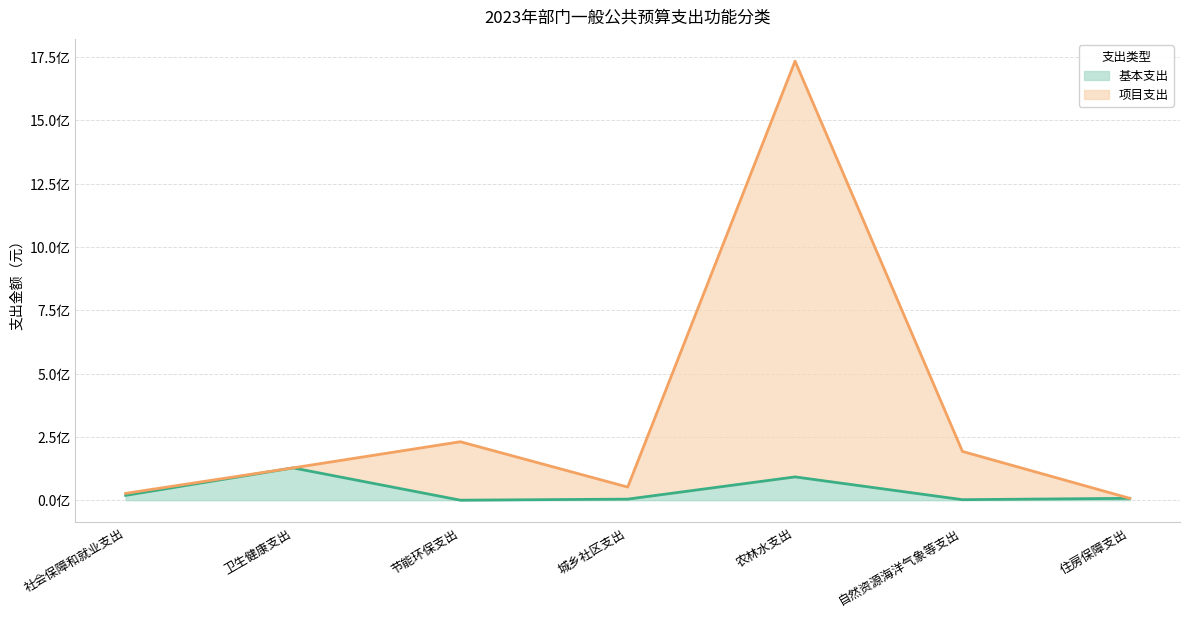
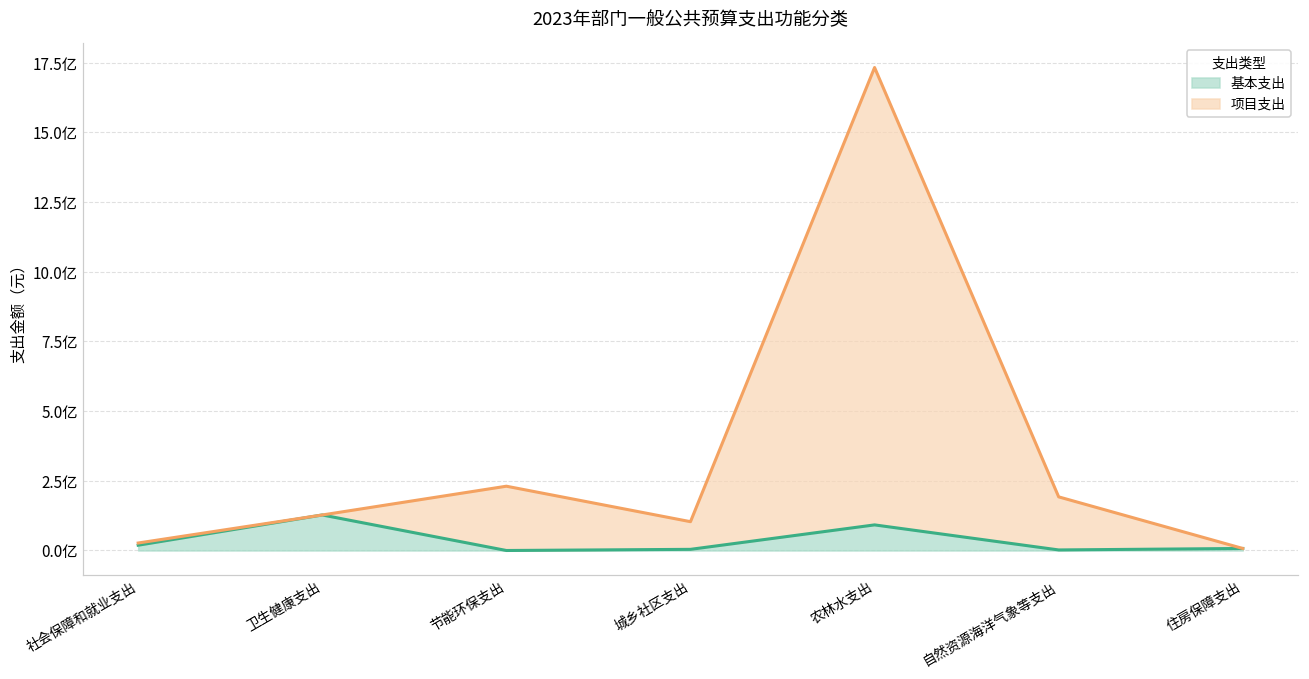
  {
    "基本支出": {
      "节能环保支出": "0.0亿",
      "城乡社区支出": "0.0亿",
      "农林水支出": "0.9亿",
      "自然资源海洋气象等支出": "0.0亿"
    },
    "项目支出": {
      "节能环保支出": "2.3亿",
-     "城乡社区支出": "0.5亿",
+     "城乡社区支出": "1.0亿",
      "农林水支出": "16.4亿",
      "自然资源海洋气象等支出": "1.9亿"
    }
  }
